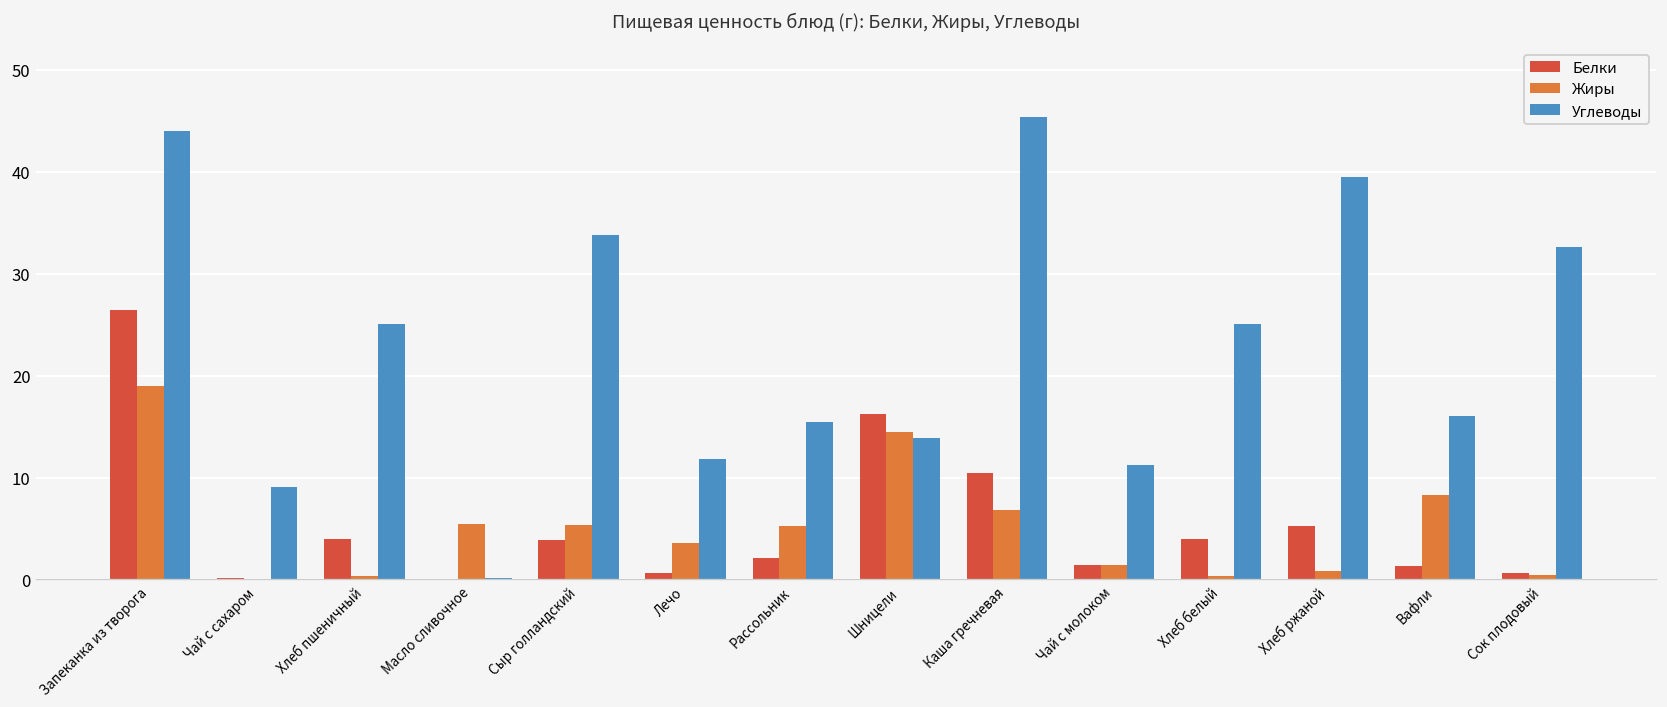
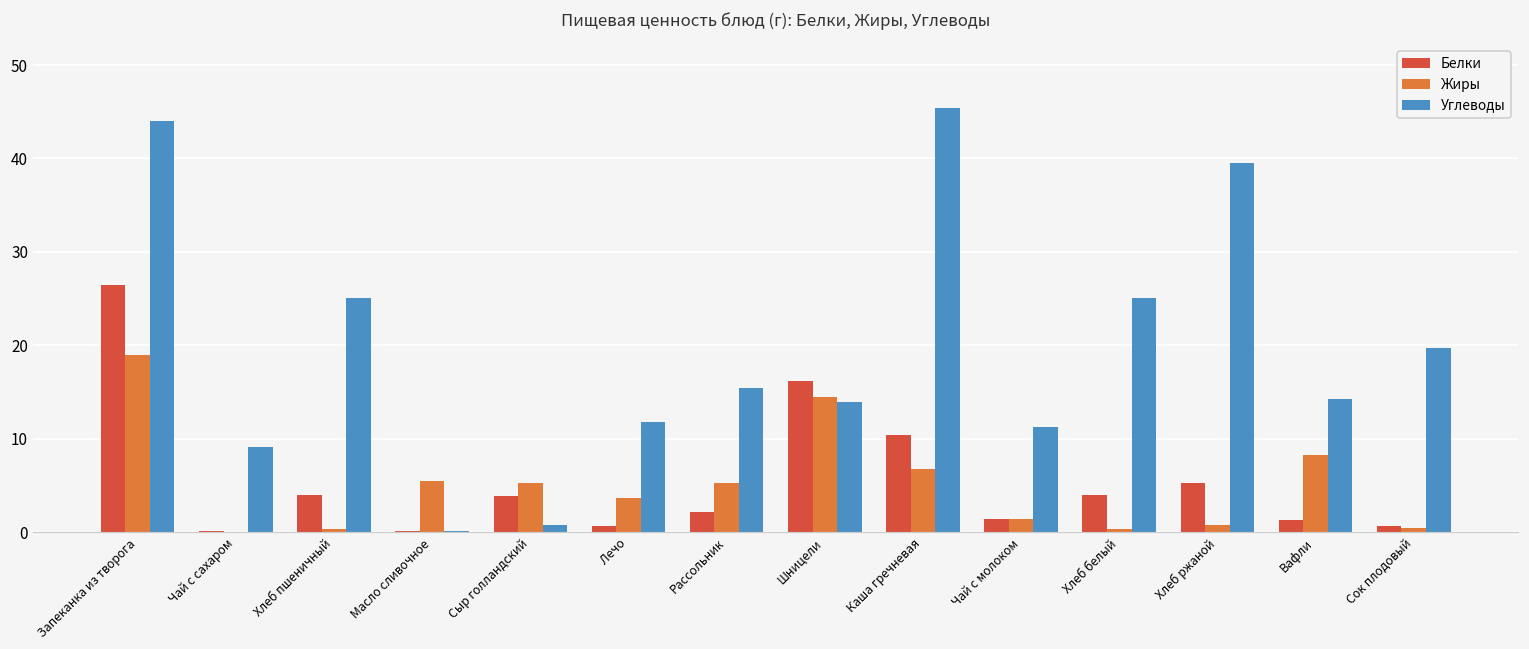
  {
    "Углеводы": {
      "Запеканка из творога": 44,
      "Чай с сахаром": 9,
      "Хлеб пшеничный": 25,
-     "Сыр голландский": 34,
+     "Сыр голландский": 1,
      "Лечо": 12,
      "Рассольник": 15,
      "Шницели": 14,
      "Каша гречневая": 45,
      "Чай с молоком": 11,
      "Хлеб белый": 25,
      "Хлеб ржаной": 40,
-     "Вафли": 16,
-     "Сок плодовый": 33
+     "Вафли": 14,
+     "Сок плодовый": 20
    }
  }
